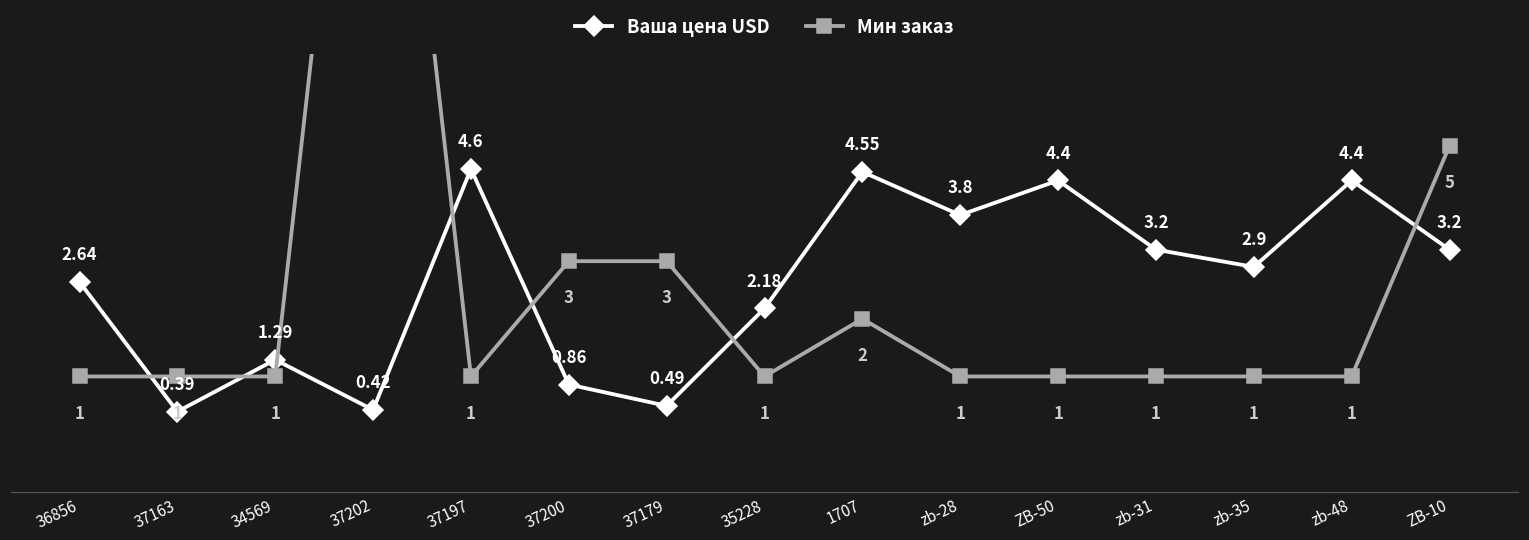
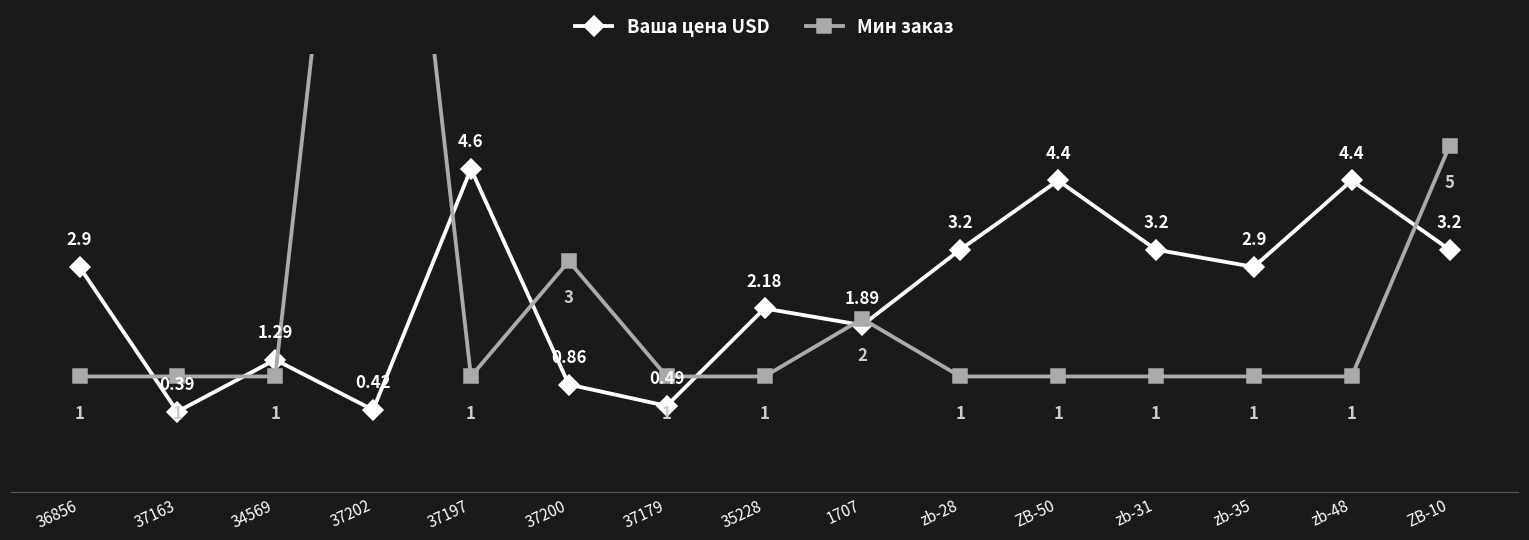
  {
    "Ваша цена USD": {
-     "36856": 2.64,
+     "36856": 2.9,
      "34569": 1.29,
      "37202": 0.42,
      "37197": 4.6,
      "37200": 0.86,
      "37179": 0.49,
      "35228": 2.18,
-     "1707": 4.55,
-     "zb-28": 3.8,
+     "1707": 1.89,
+     "zb-28": 3.2,
      "ZB-50": 4.4,
      "zb-31": 3.2,
      "zb-35": 2.9,
      "zb-48": 4.4,
      "ZB-10": 3.2
    },
    "Мин заказ": {
      "36856": 1,
      "34569": 1,
      "37197": 1,
-     "37179": 3,
+     "37179": 1,
      "35228": 1,
      "1707": 2,
      "zb-28": 1,
      "ZB-50": 1,
      "zb-31": 1,
      "zb-35": 1,
      "zb-48": 1,
      "ZB-10": 5
    }
  }
